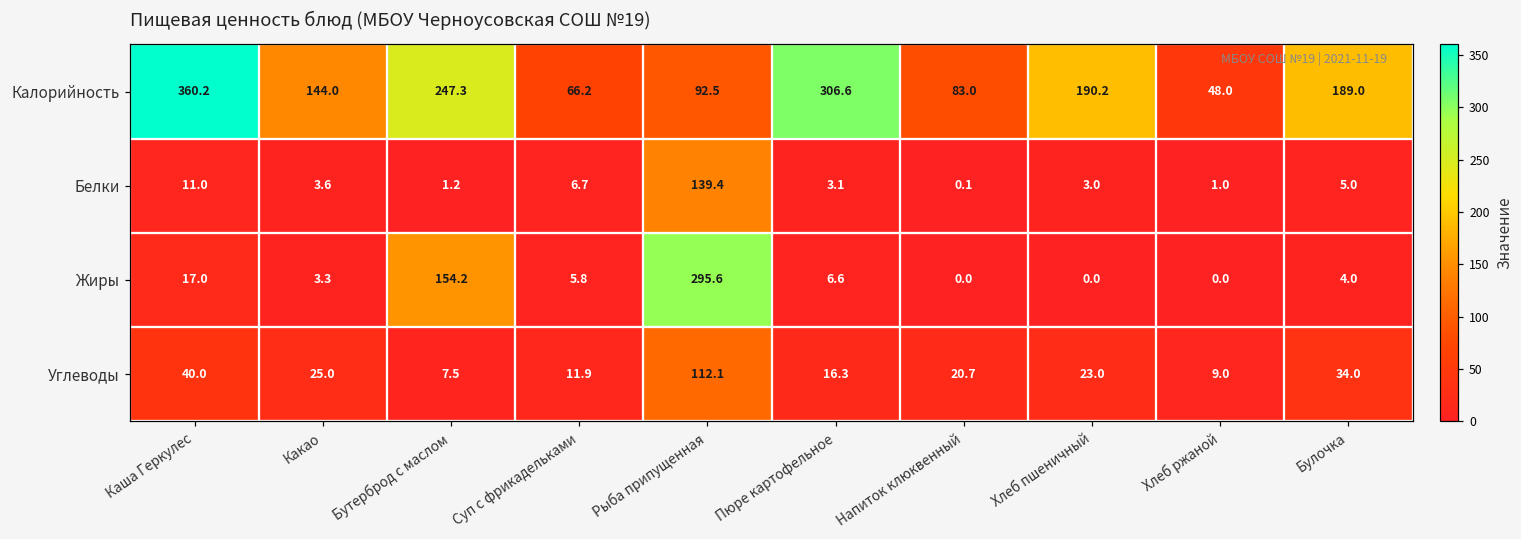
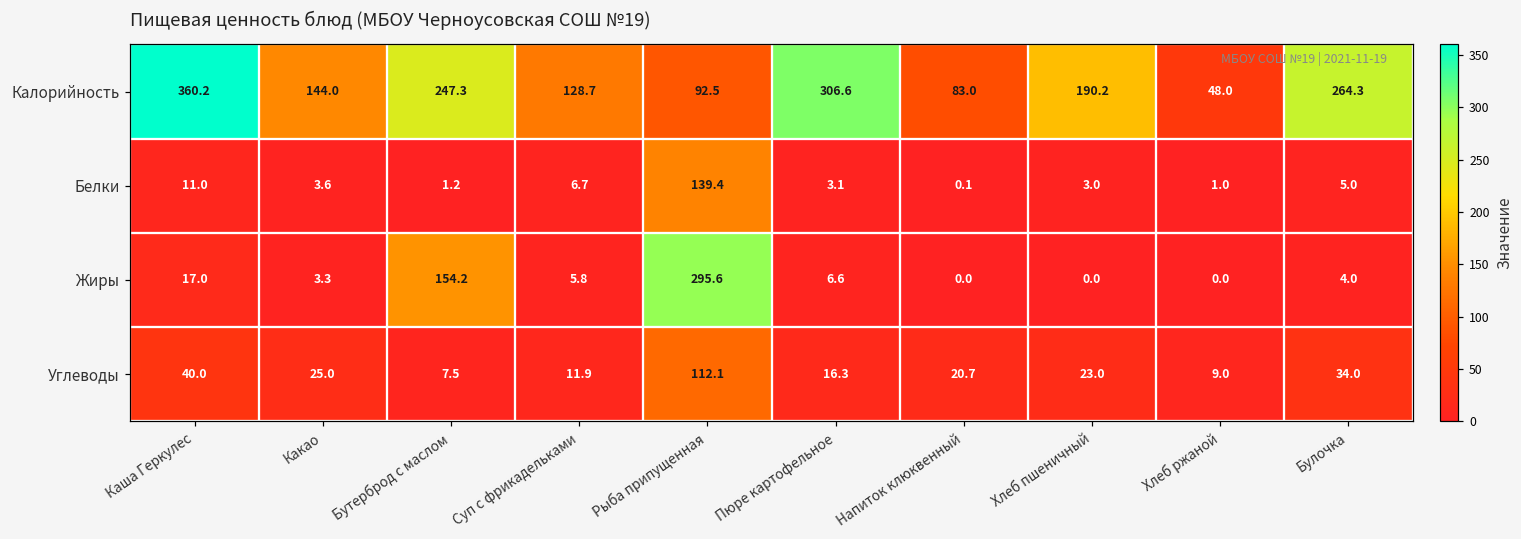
  {
    "Калорийность": {
      "Каша Геркулес": 360.2,
      "Какао": 144.0,
      "Бутерброд с маслом": 247.3,
-     "Суп с фрикадельками": 66.2,
+     "Суп с фрикадельками": 128.7,
      "Рыба припущенная": 92.5,
      "Пюре картофельное": 306.6,
      "Напиток клюквенный": 83.0,
      "Хлеб пшеничный": 190.2,
      "Хлеб ржаной": 48.0,
-     "Булочка": 189.0
+     "Булочка": 264.3
    },
    "Белки": {
      "Каша Геркулес": 11.0,
      "Какао": 3.6,
      "Бутерброд с маслом": 1.2,
      "Суп с фрикадельками": 6.7,
      "Рыба припущенная": 139.4,
      "Пюре картофельное": 3.1,
      "Напиток клюквенный": 0.1,
      "Хлеб пшеничный": 3.0,
      "Хлеб ржаной": 1.0,
      "Булочка": 5.0
    },
    "Жиры": {
      "Каша Геркулес": 17.0,
      "Какао": 3.3,
      "Бутерброд с маслом": 154.2,
      "Суп с фрикадельками": 5.8,
      "Рыба припущенная": 295.6,
      "Пюре картофельное": 6.6,
      "Напиток клюквенный": 0.0,
      "Хлеб пшеничный": 0.0,
      "Хлеб ржаной": 0.0,
      "Булочка": 4.0
    },
    "Углеводы": {
      "Каша Геркулес": 40.0,
      "Какао": 25.0,
      "Бутерброд с маслом": 7.5,
      "Суп с фрикадельками": 11.9,
      "Рыба припущенная": 112.1,
      "Пюре картофельное": 16.3,
      "Напиток клюквенный": 20.7,
      "Хлеб пшеничный": 23.0,
      "Хлеб ржаной": 9.0,
      "Булочка": 34.0
    }
  }
